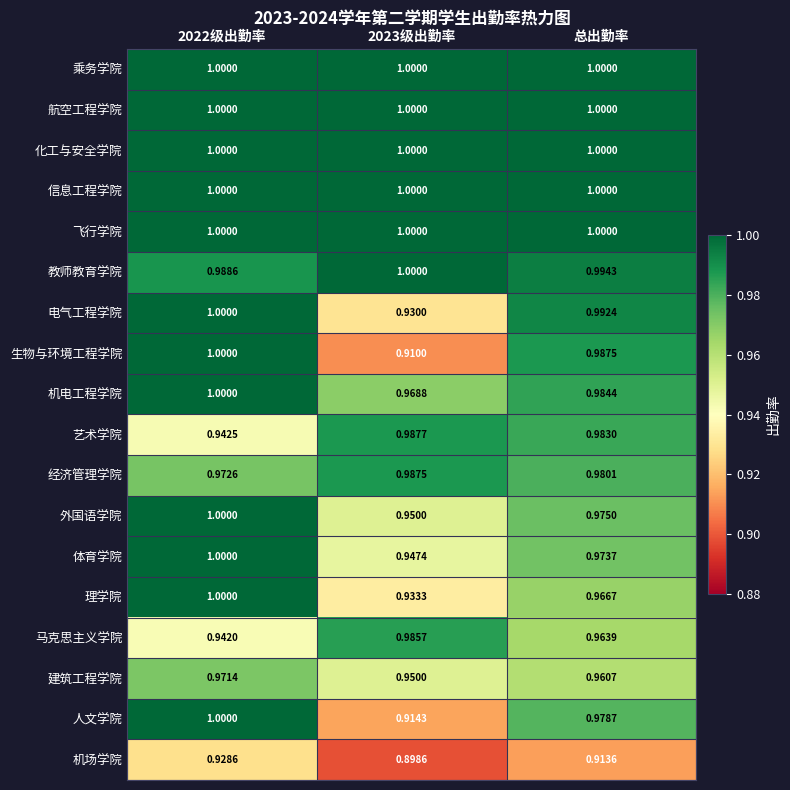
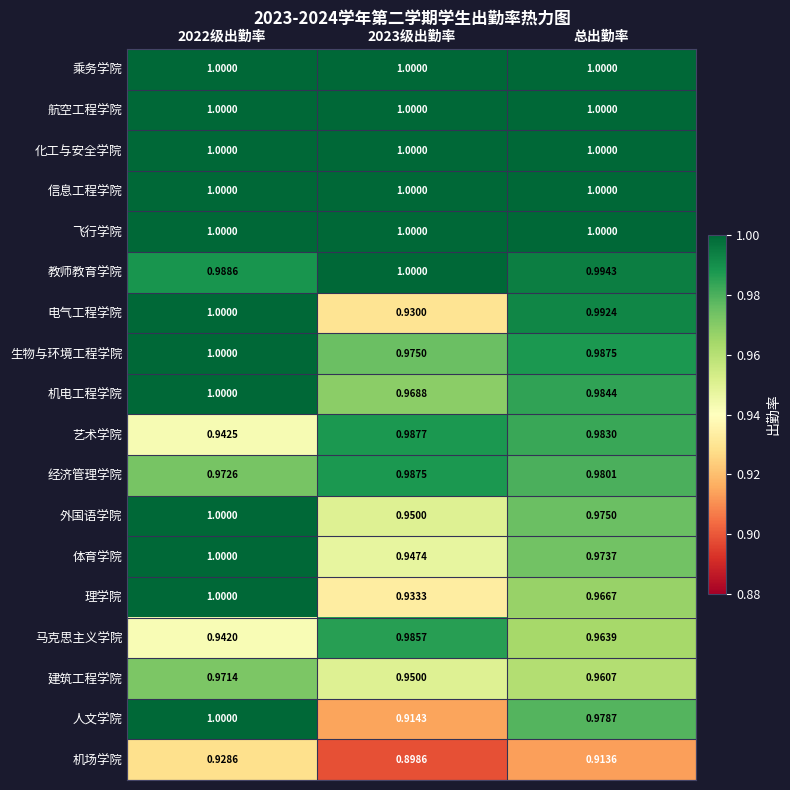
  {
    "乘务学院": {
      "2022级出勤率": 1.0000,
      "2023级出勤率": 1.0000,
      "总出勤率": 1.0000
    },
    "航空工程学院": {
      "2022级出勤率": 1.0000,
      "2023级出勤率": 1.0000,
      "总出勤率": 1.0000
    },
    "化工与安全学院": {
      "2022级出勤率": 1.0000,
      "2023级出勤率": 1.0000,
      "总出勤率": 1.0000
    },
    "信息工程学院": {
      "2022级出勤率": 1.0000,
      "2023级出勤率": 1.0000,
      "总出勤率": 1.0000
    },
    "飞行学院": {
      "2022级出勤率": 1.0000,
      "2023级出勤率": 1.0000,
      "总出勤率": 1.0000
    },
    "教师教育学院": {
      "2022级出勤率": 0.9886,
      "2023级出勤率": 1.0000,
      "总出勤率": 0.9943
    },
    "电气工程学院": {
      "2022级出勤率": 1.0000,
      "2023级出勤率": 0.9300,
      "总出勤率": 0.9924
    },
    "生物与环境工程学院": {
      "2022级出勤率": 1.0000,
-     "2023级出勤率": 0.9100,
+     "2023级出勤率": 0.9750,
      "总出勤率": 0.9875
    },
    "机电工程学院": {
      "2022级出勤率": 1.0000,
      "2023级出勤率": 0.9688,
      "总出勤率": 0.9844
    },
    "艺术学院": {
      "2022级出勤率": 0.9425,
      "2023级出勤率": 0.9877,
      "总出勤率": 0.9830
    },
    "经济管理学院": {
      "2022级出勤率": 0.9726,
      "2023级出勤率": 0.9875,
      "总出勤率": 0.9801
    },
    "外国语学院": {
      "2022级出勤率": 1.0000,
      "2023级出勤率": 0.9500,
      "总出勤率": 0.9750
    },
    "体育学院": {
      "2022级出勤率": 1.0000,
      "2023级出勤率": 0.9474,
      "总出勤率": 0.9737
    },
    "理学院": {
      "2022级出勤率": 1.0000,
      "2023级出勤率": 0.9333,
      "总出勤率": 0.9667
    },
    "马克思主义学院": {
      "2022级出勤率": 0.9420,
      "2023级出勤率": 0.9857,
      "总出勤率": 0.9639
    },
    "建筑工程学院": {
      "2022级出勤率": 0.9714,
      "2023级出勤率": 0.9500,
      "总出勤率": 0.9607
    },
    "人文学院": {
      "2022级出勤率": 1.0000,
      "2023级出勤率": 0.9143,
      "总出勤率": 0.9787
    },
    "机场学院": {
      "2022级出勤率": 0.9286,
      "2023级出勤率": 0.8986,
      "总出勤率": 0.9136
    }
  }
